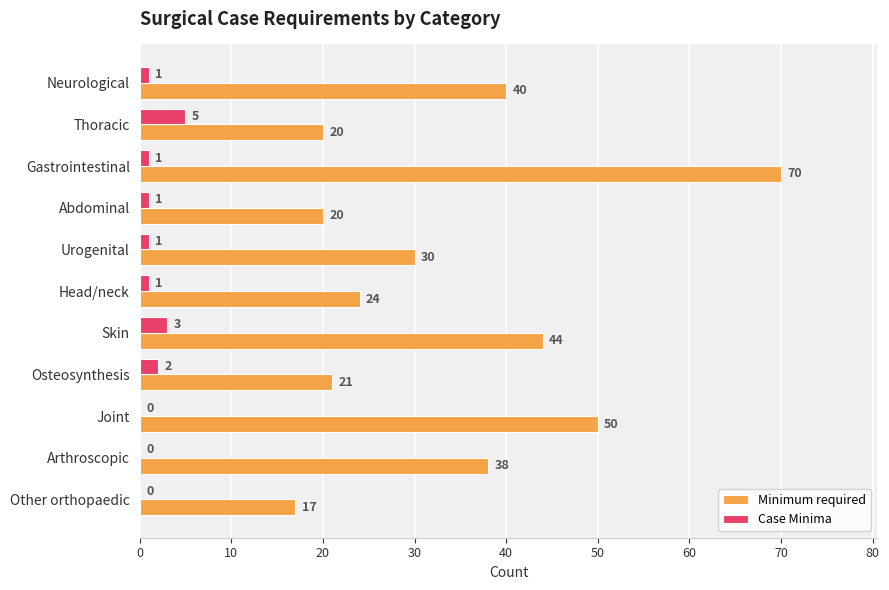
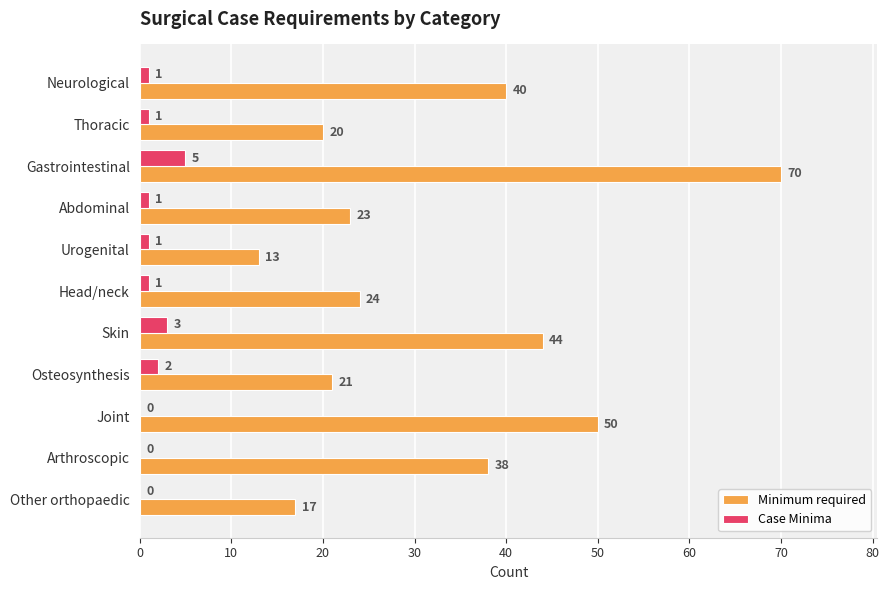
  {
    "Minimum required": {
      "Neurological": 40,
      "Thoracic": 20,
      "Gastrointestinal": 70,
-     "Abdominal": 20,
-     "Urogenital": 30,
+     "Abdominal": 23,
+     "Urogenital": 13,
      "Head/neck": 24,
      "Skin": 44,
      "Osteosynthesis": 21,
      "Joint": 50,
      "Arthroscopic": 38,
      "Other orthopaedic": 17
    },
    "Case Minima": {
      "Neurological": 1,
-     "Thoracic": 5,
-     "Gastrointestinal": 1,
+     "Thoracic": 1,
+     "Gastrointestinal": 5,
      "Abdominal": 1,
      "Urogenital": 1,
      "Head/neck": 1,
      "Skin": 3,
      "Osteosynthesis": 2,
      "Joint": 0,
      "Arthroscopic": 0,
      "Other orthopaedic": 0
    }
  }
